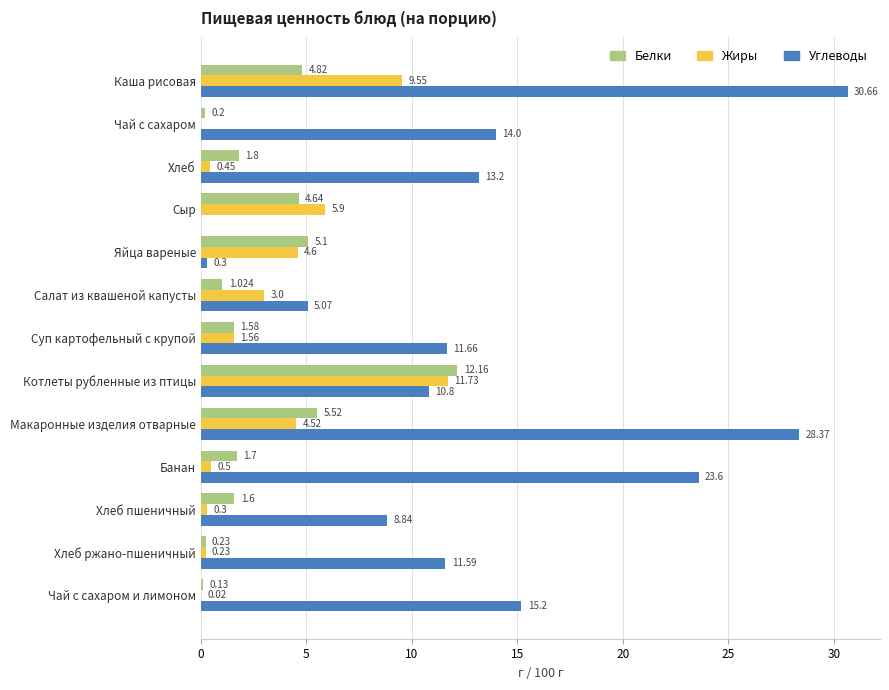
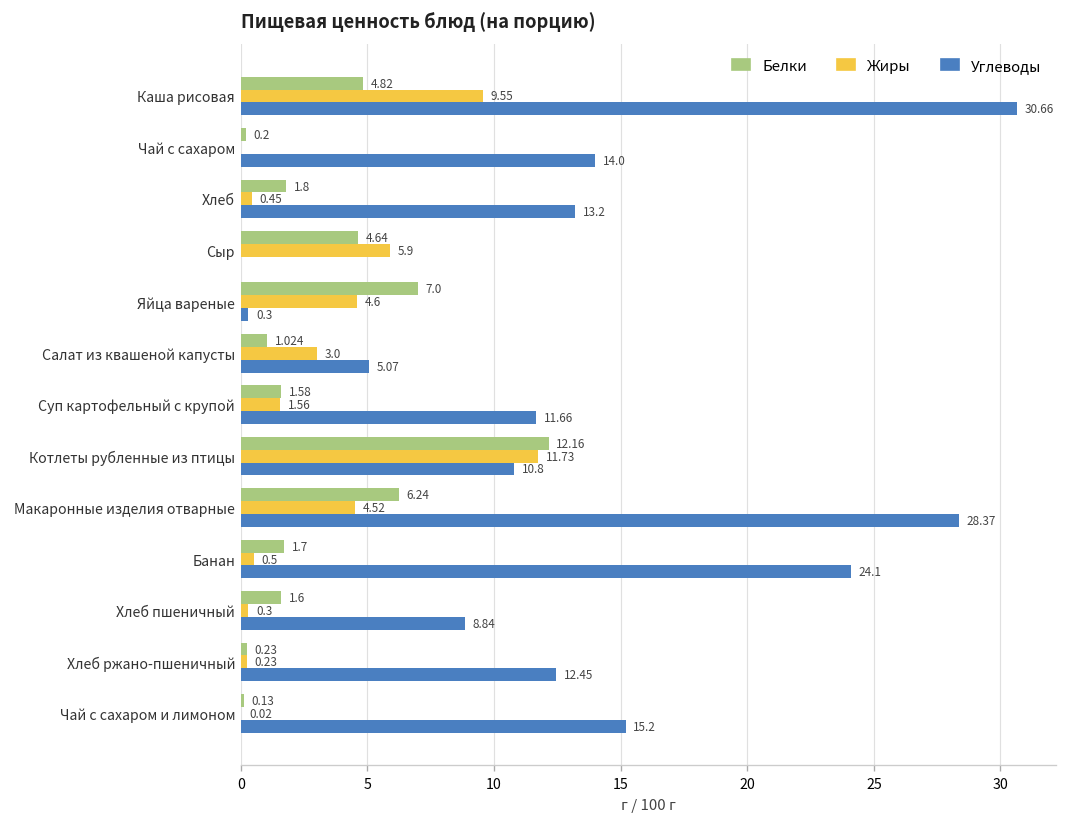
  {
    "Белки": {
      "Каша рисовая": 4.82,
      "Чай с сахаром": 0.2,
      "Хлеб": 1.8,
      "Сыр": 4.64,
-     "Яйца вареные": 5.1,
+     "Яйца вареные": 7.0,
      "Салат из квашеной капусты": 1.024,
      "Суп картофельный с крупой": 1.58,
      "Котлеты рубленные из птицы": 12.16,
-     "Макаронные изделия отварные": 5.52,
+     "Макаронные изделия отварные": 6.24,
      "Банан": 1.7,
      "Хлеб пшеничный": 1.6,
      "Хлеб ржано-пшеничный": 0.23,
      "Чай с сахаром и лимоном": 0.13
    },
    "Жиры": {
      "Каша рисовая": 9.55,
      "Хлеб": 0.45,
      "Сыр": 5.9,
      "Яйца вареные": 4.6,
      "Салат из квашеной капусты": 3.0,
      "Суп картофельный с крупой": 1.56,
      "Котлеты рубленные из птицы": 11.73,
      "Макаронные изделия отварные": 4.52,
      "Банан": 0.5,
      "Хлеб пшеничный": 0.3,
      "Хлеб ржано-пшеничный": 0.23,
      "Чай с сахаром и лимоном": 0.02
    },
    "Углеводы": {
      "Каша рисовая": 30.66,
      "Чай с сахаром": 14.0,
      "Хлеб": 13.2,
      "Яйца вареные": 0.3,
      "Салат из квашеной капусты": 5.07,
      "Суп картофельный с крупой": 11.66,
      "Котлеты рубленные из птицы": 10.8,
      "Макаронные изделия отварные": 28.37,
-     "Банан": 23.6,
+     "Банан": 24.1,
      "Хлеб пшеничный": 8.84,
-     "Хлеб ржано-пшеничный": 11.59,
+     "Хлеб ржано-пшеничный": 12.45,
      "Чай с сахаром и лимоном": 15.2
    }
  }
